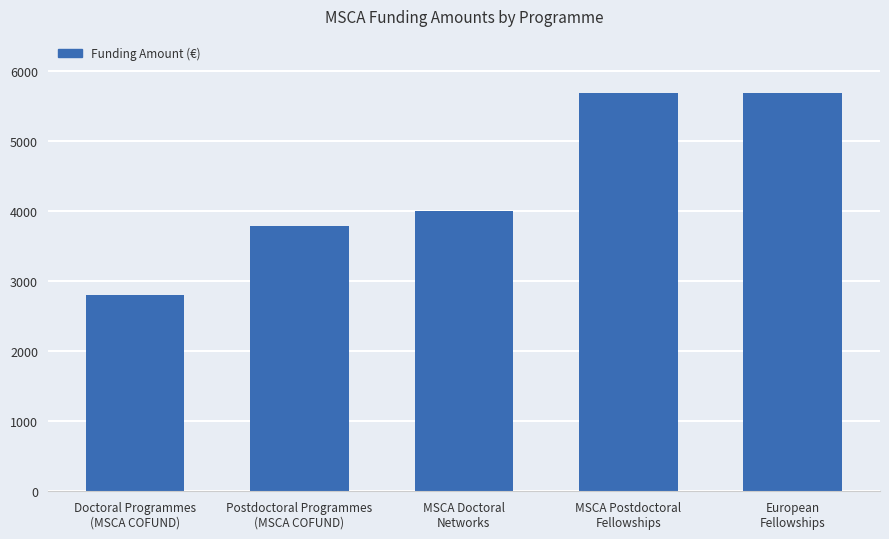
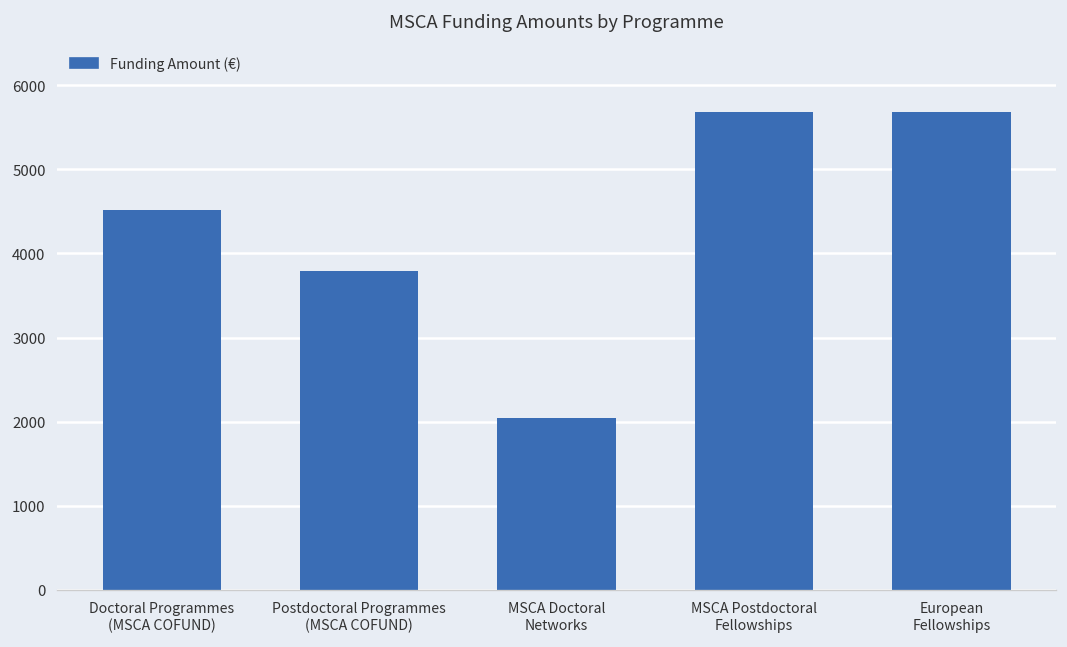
  {
-   "Doctoral Programmes (MSCA COFUND)": 2800,
+   "Doctoral Programmes (MSCA COFUND)": 4500,
    "Postdoctoral Programmes (MSCA COFUND)": 3800,
-   "MSCA Doctoral Networks": 4000,
+   "MSCA Doctoral Networks": 2000,
    "MSCA Postdoctoral Fellowships": 5700,
    "European Fellowships": 5700
  }
